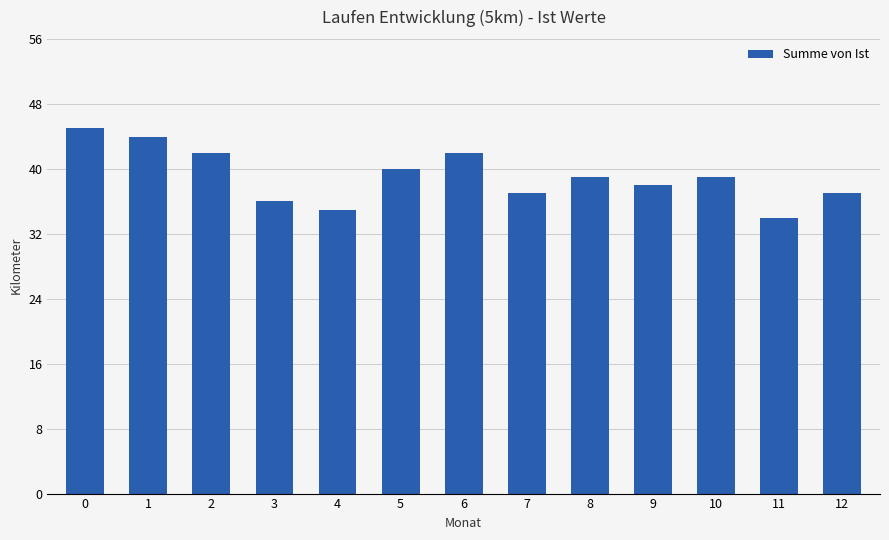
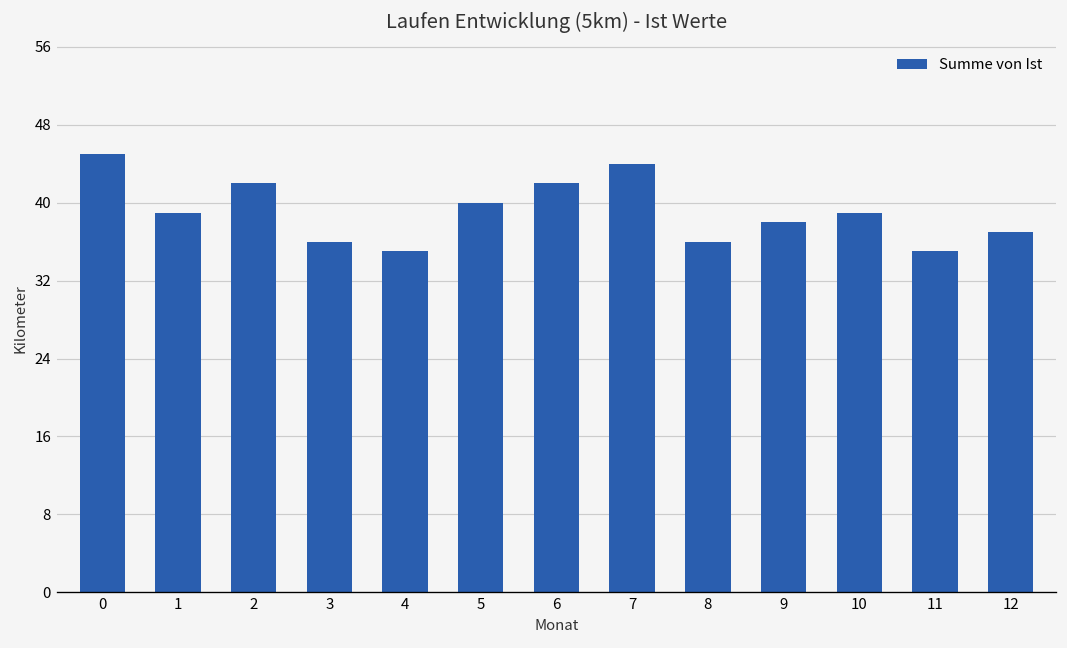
  {
    "0": 45,
-   "1": 44,
+   "1": 39,
    "2": 42,
    "3": 36,
    "4": 35,
    "5": 40,
    "6": 42,
-   "7": 37,
-   "8": 39,
+   "7": 44,
+   "8": 36,
    "9": 38,
    "10": 39,
-   "11": 34,
+   "11": 35,
    "12": 37
  }
